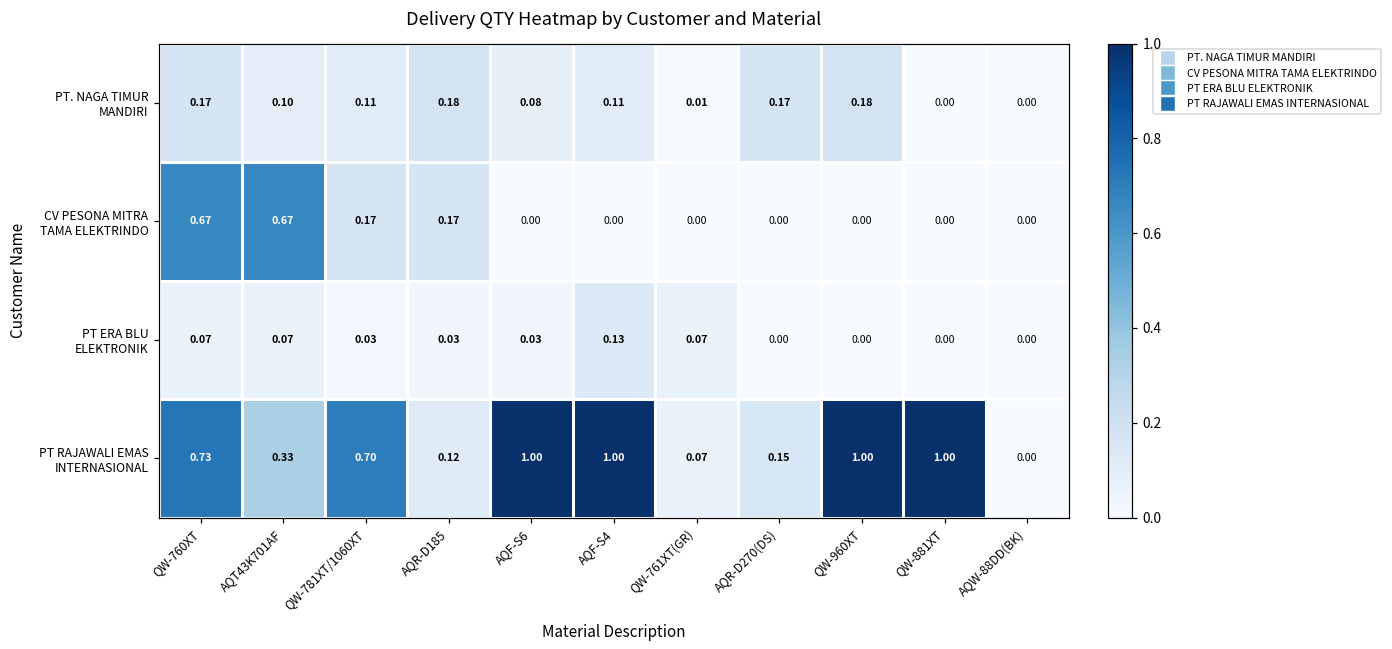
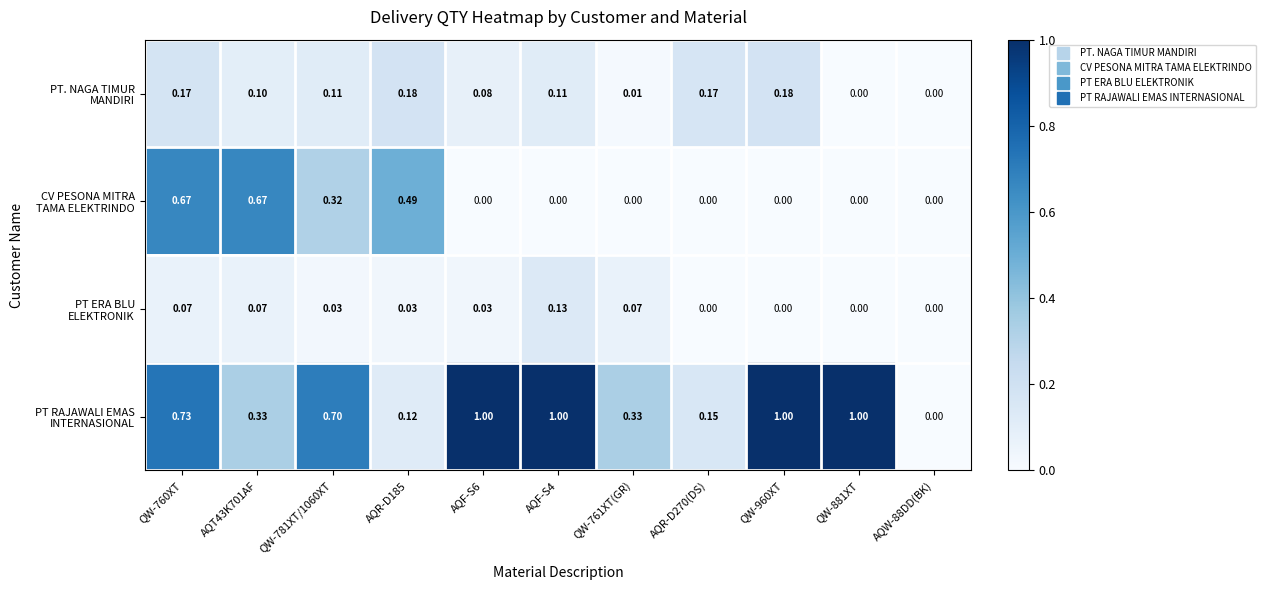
  {
    "PT. NAGA TIMUR MANDIRI": {
      "QW-760XT": 0.17,
      "AQT43K701AF": 0.10,
      "QW-781XT/1060XT": 0.11,
      "AQR-D185": 0.18,
      "AQF-S6": 0.08,
      "AQF-S4": 0.11,
      "QW-761XT(GR)": 0.01,
      "AQR-D270(DS)": 0.17,
      "QW-960XT": 0.18,
      "QW-881XT": 0.00,
      "AQW-88DD(BK)": 0.00
    },
    "CV PESONA MITRA TAMA ELEKTRINDO": {
      "QW-760XT": 0.67,
      "AQT43K701AF": 0.67,
-     "QW-781XT/1060XT": 0.17,
-     "AQR-D185": 0.17,
+     "QW-781XT/1060XT": 0.32,
+     "AQR-D185": 0.49,
      "AQF-S6": 0.00,
      "AQF-S4": 0.00,
      "QW-761XT(GR)": 0.00,
      "AQR-D270(DS)": 0.00,
      "QW-960XT": 0.00,
      "QW-881XT": 0.00,
      "AQW-88DD(BK)": 0.00
    },
    "PT ERA BLU ELEKTRONIK": {
      "QW-760XT": 0.07,
      "AQT43K701AF": 0.07,
      "QW-781XT/1060XT": 0.03,
      "AQR-D185": 0.03,
      "AQF-S6": 0.03,
      "AQF-S4": 0.13,
      "QW-761XT(GR)": 0.07,
      "AQR-D270(DS)": 0.00,
      "QW-960XT": 0.00,
      "QW-881XT": 0.00,
      "AQW-88DD(BK)": 0.00
    },
    "PT RAJAWALI EMAS INTERNASIONAL": {
      "QW-760XT": 0.73,
      "AQT43K701AF": 0.33,
      "QW-781XT/1060XT": 0.70,
      "AQR-D185": 0.12,
      "AQF-S6": 1.00,
      "AQF-S4": 1.00,
-     "QW-761XT(GR)": 0.07,
+     "QW-761XT(GR)": 0.33,
      "AQR-D270(DS)": 0.15,
      "QW-960XT": 1.00,
      "QW-881XT": 1.00,
      "AQW-88DD(BK)": 0.00
    }
  }
